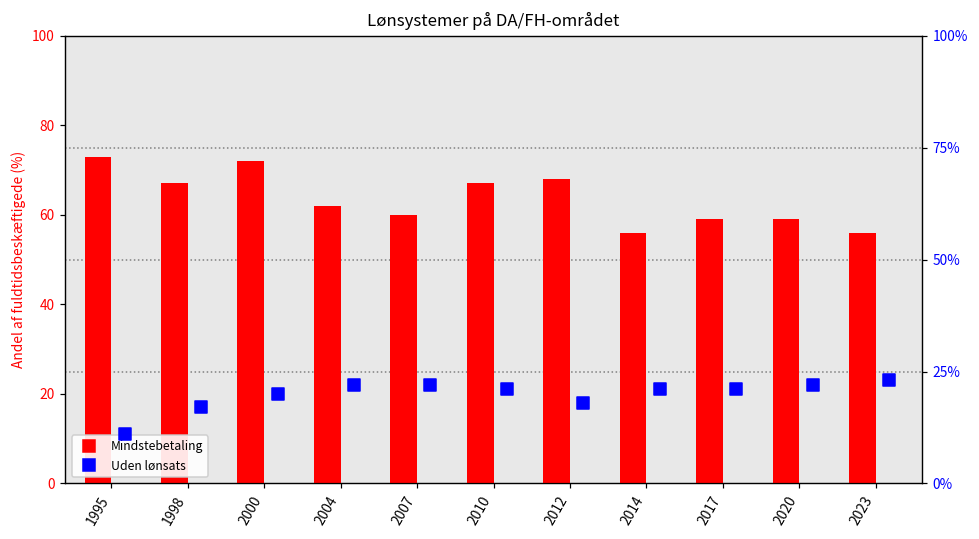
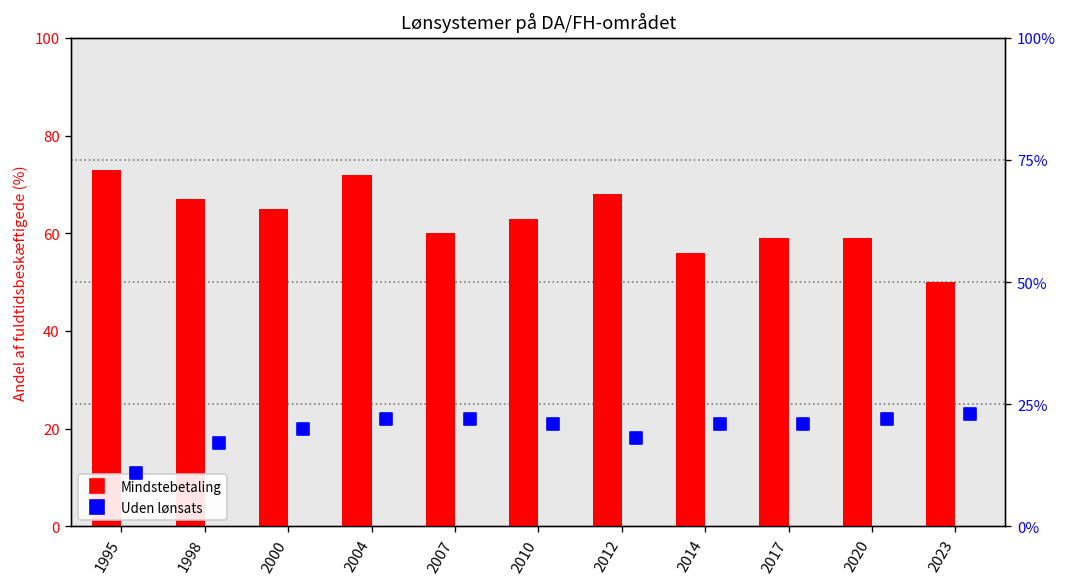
  {
    "Mindstebetaling": {
      "1995": 73,
      "1998": 67,
-     "2000": 72,
-     "2004": 62,
+     "2000": 65,
+     "2004": 72,
      "2007": 60,
-     "2010": 67,
+     "2010": 63,
      "2012": 68,
      "2014": 56,
      "2017": 59,
      "2020": 59,
-     "2023": 56
+     "2023": 50
    }
  }
